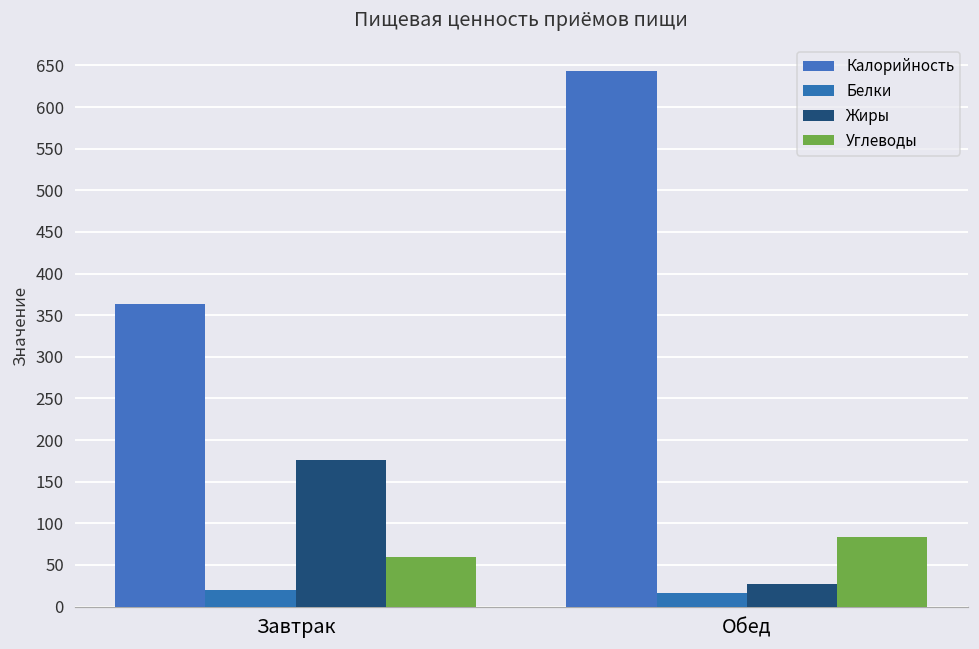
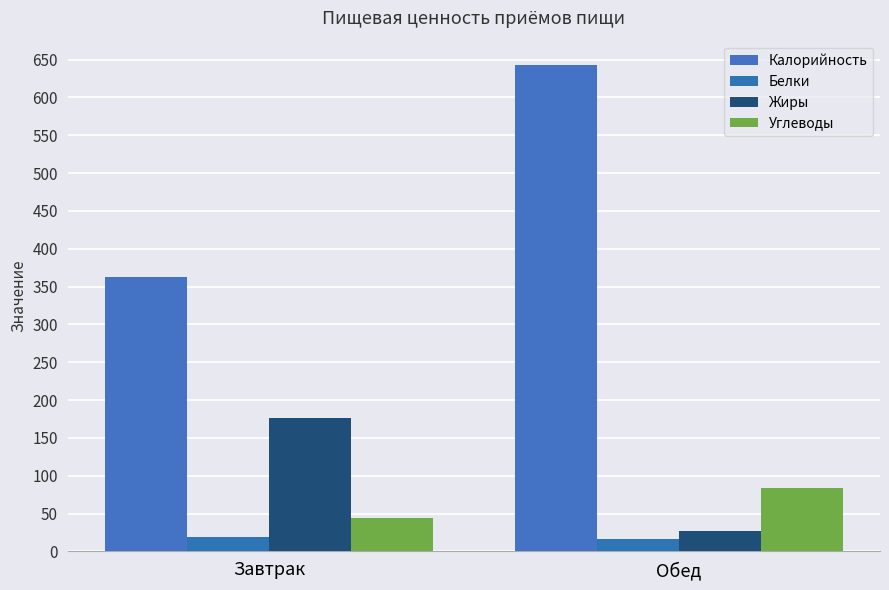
  {
    "Жиры": {
      "Завтрак": 180,
      "Обед": 30
    },
    "Углеводы": {
-     "Завтрак": 60,
+     "Завтрак": 40,
      "Обед": 80
    }
  }
